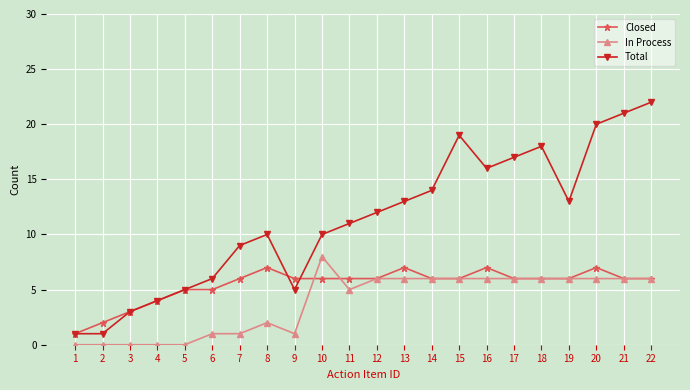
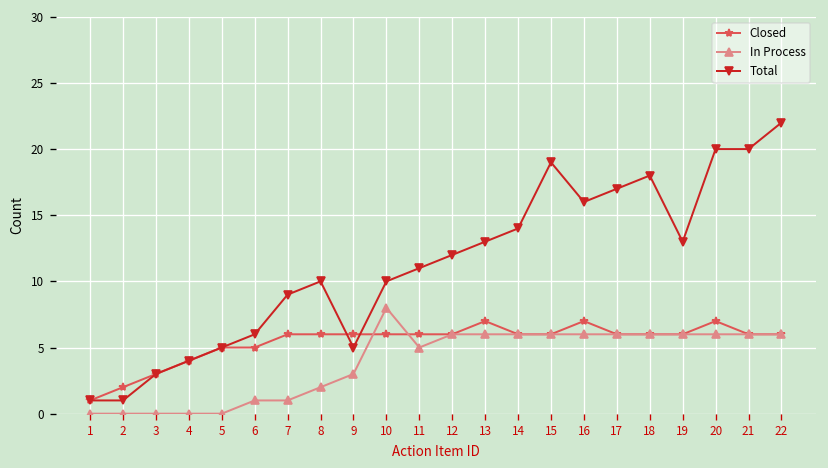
  {
    "Closed": {
      "2": 2,
      "6": 5,
      "7": 6,
-     "8": 7,
+     "8": 6,
      "9": 6,
      "10": 6,
      "11": 6,
      "13": 7,
      "16": 7,
      "20": 7
    },
    "In Process": {
      "1": 0,
      "2": 0,
      "3": 0,
      "4": 0,
      "5": 0,
      "6": 1,
      "7": 1,
      "8": 2,
-     "9": 1,
+     "9": 3,
      "10": 8,
      "11": 5,
      "13": 6,
      "16": 6,
      "20": 6
    },
    "Total": {
      "2": 1,
      "6": 6,
      "7": 9,
      "8": 10,
      "9": 5,
      "10": 10,
      "11": 11,
      "12": 12,
      "13": 13,
      "14": 14,
      "15": 19,
      "16": 16,
      "17": 17,
      "18": 18,
      "19": 13,
      "20": 20,
-     "21": 21,
+     "21": 20,
      "22": 22
    }
  }
